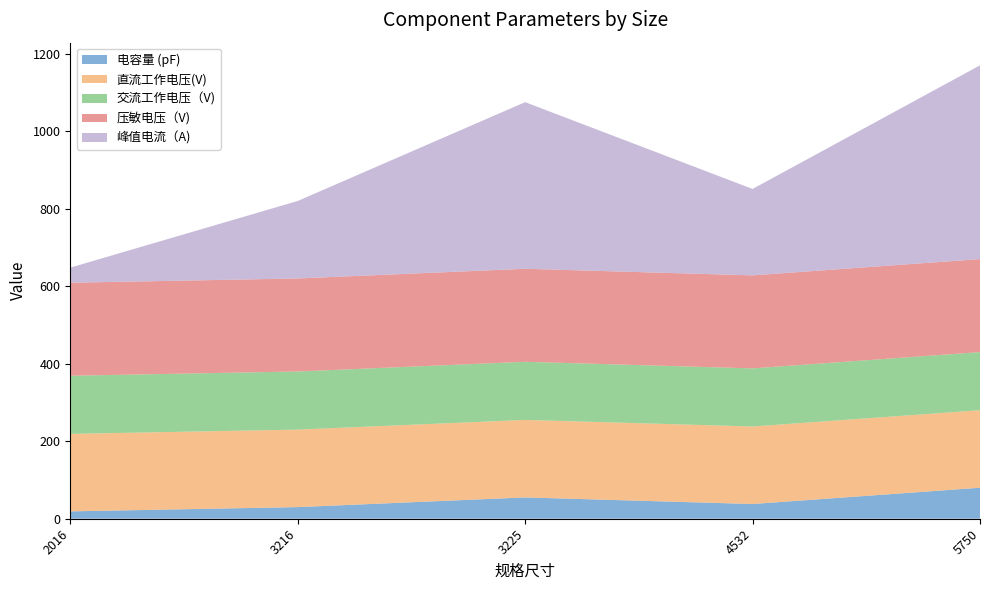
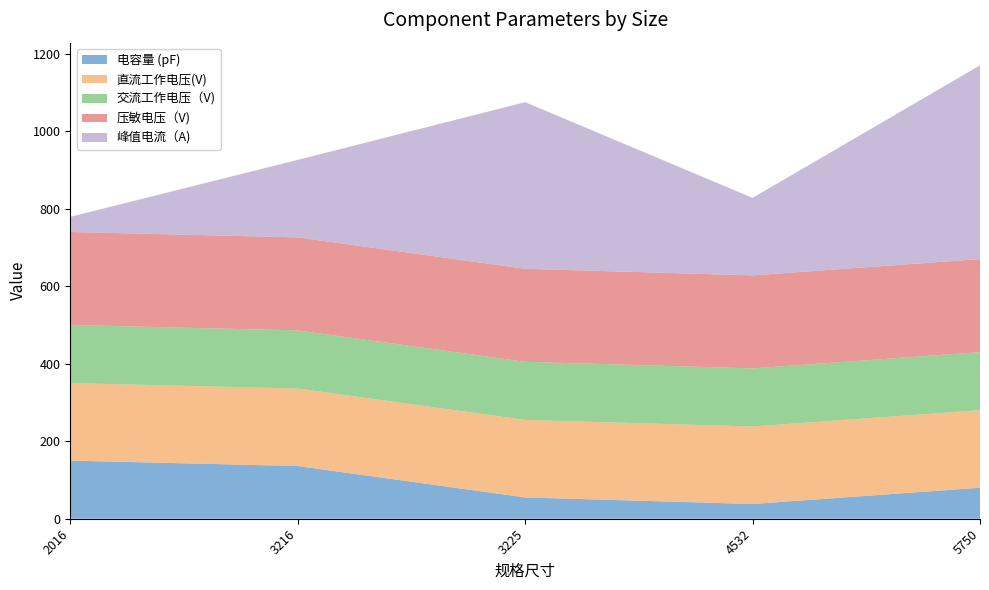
  {
    "电容量 (pF)": {
-     "2016": 20,
-     "3216": 30,
+     "2016": 150,
+     "3216": 140,
      "3225": 60,
      "4532": 40,
      "5750": 80
    },
    "直流工作电压(V)": {
      "2016": 200,
      "3216": 200,
      "3225": 200,
      "4532": 200,
      "5750": 200
    },
    "交流工作电压（V)": {
      "2016": 150,
      "3216": 150,
      "3225": 150,
      "4532": 150,
      "5750": 150
    },
    "压敏电压（V)": {
      "2016": 240,
      "3216": 240,
      "3225": 240,
      "4532": 240,
      "5750": 240
    },
    "峰值电流（A)": {
      "2016": 40,
      "3216": 200,
      "3225": 430,
-     "4532": 220,
+     "4532": 200,
      "5750": 500
    }
  }
